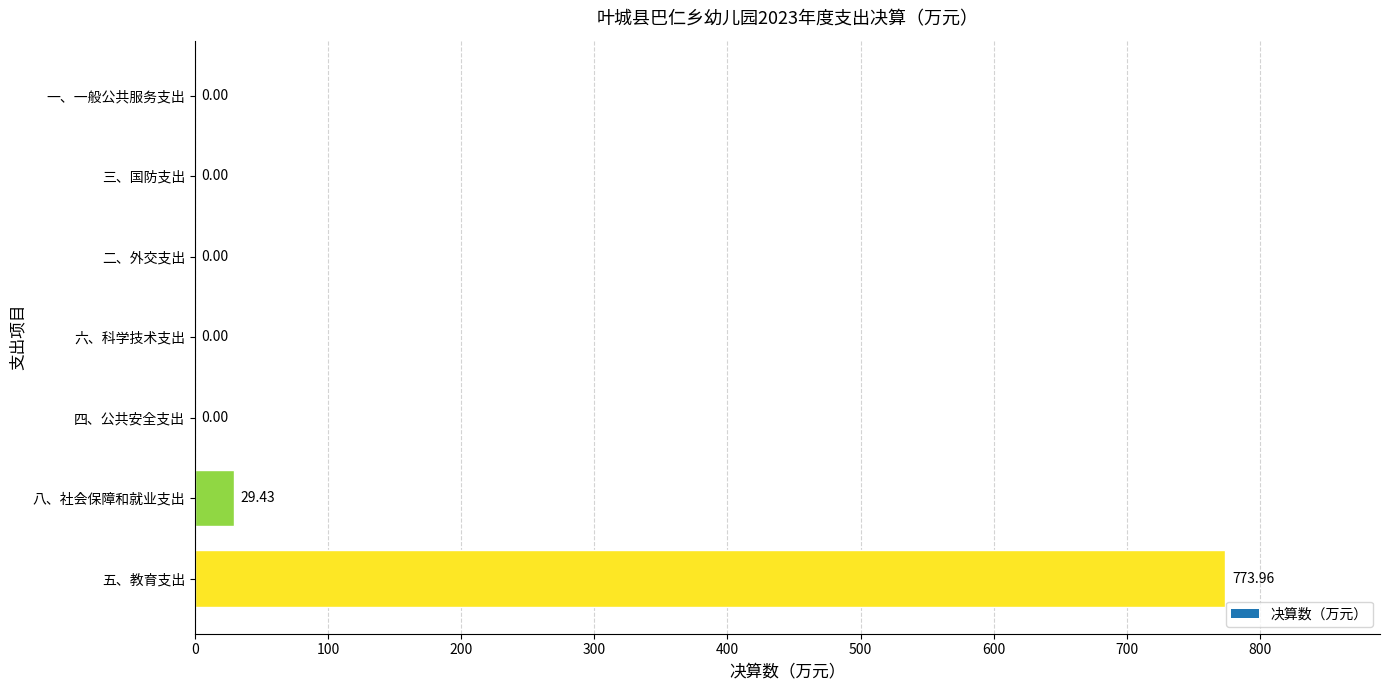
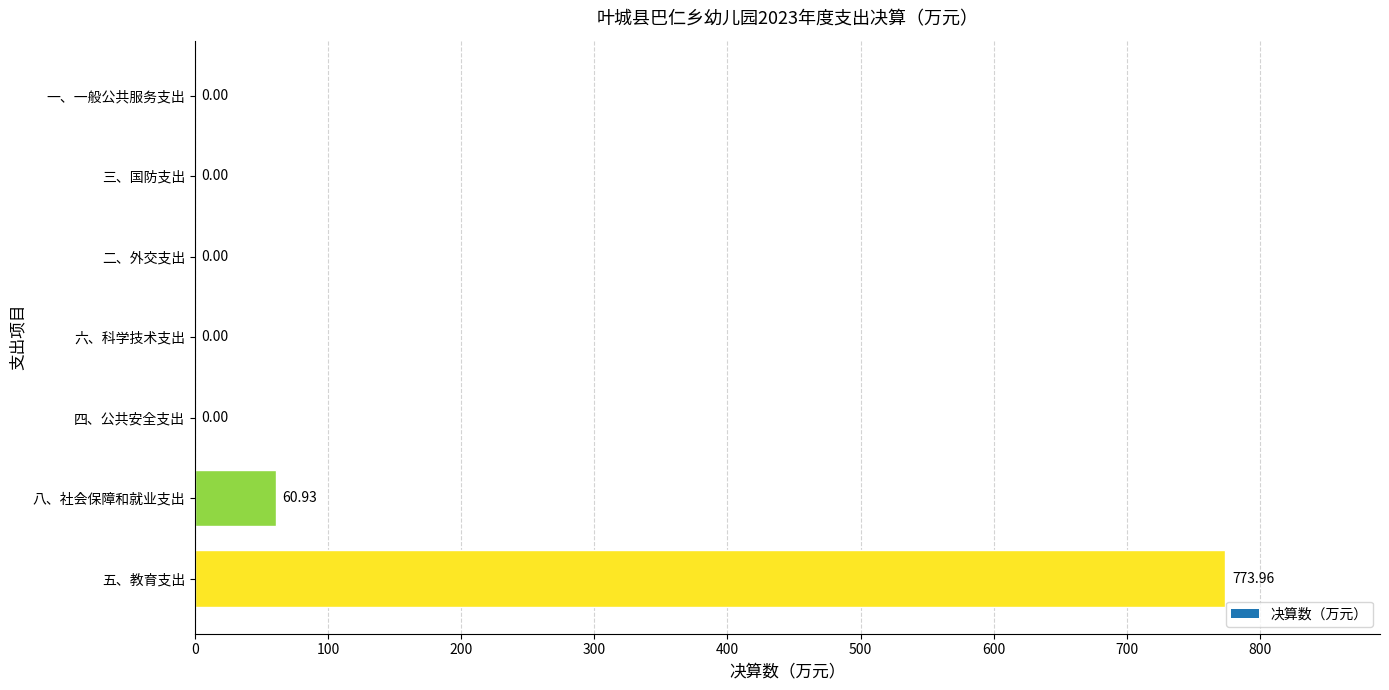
  {
    "一、一般公共服务支出": 0.00,
    "三、国防支出": 0.00,
    "二、外交支出": 0.00,
    "六、科学技术支出": 0.00,
    "四、公共安全支出": 0.00,
-   "八、社会保障和就业支出": 29.43,
+   "八、社会保障和就业支出": 60.93,
    "五、教育支出": 773.96
  }
